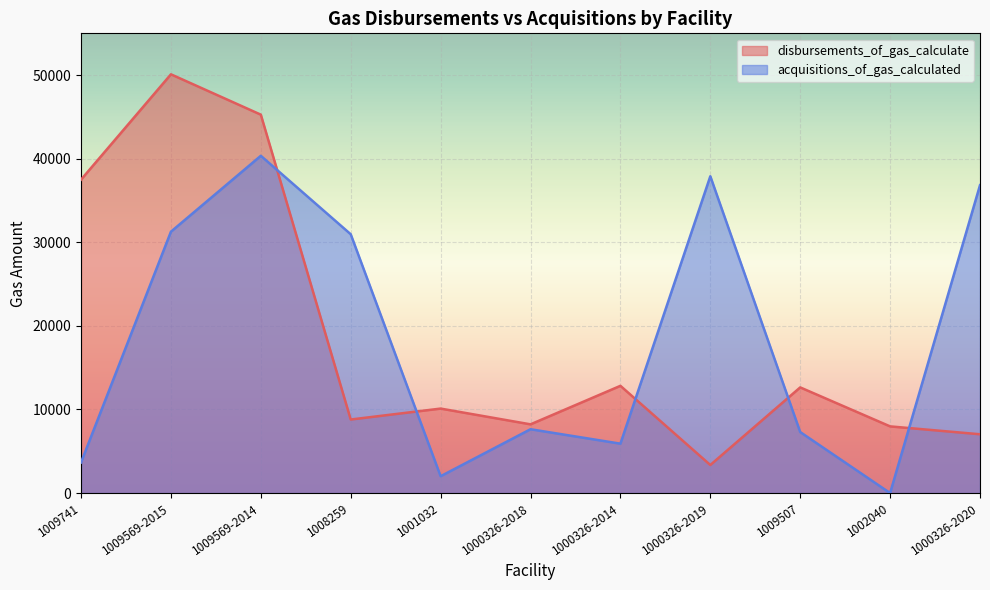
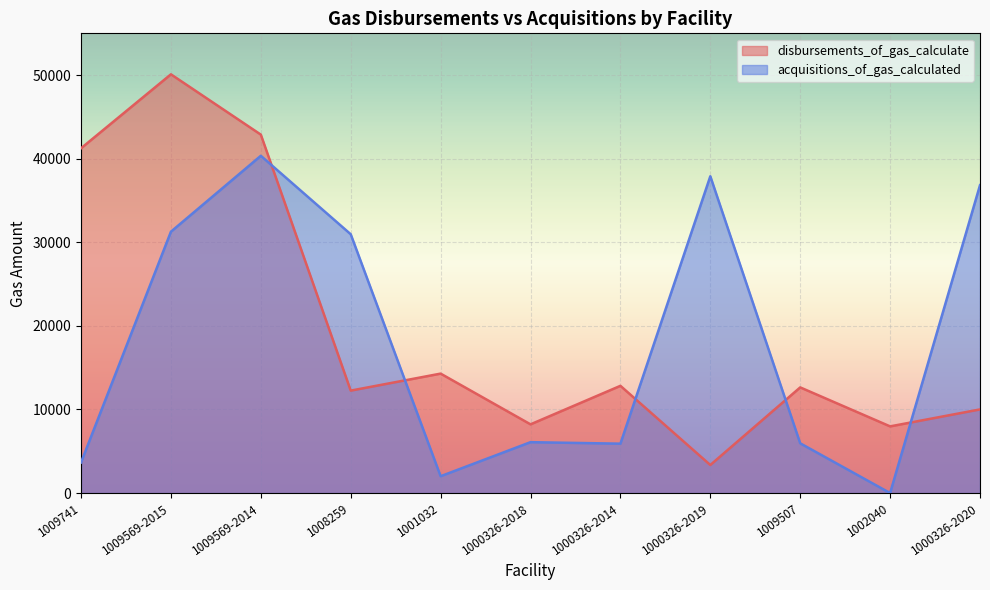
  {
    "disbursements_of_gas_calculate": {
-     "1009741": 37000,
+     "1009741": 41000,
      "1009569-2015": 50000,
-     "1009569-2014": 45000,
-     "1008259": 9000,
-     "1001032": 10000,
+     "1009569-2014": 43000,
+     "1008259": 12000,
+     "1001032": 14000,
      "1000326-2018": 8000,
      "1000326-2014": 13000,
      "1000326-2019": 3000,
      "1009507": 13000,
      "1002040": 8000,
-     "1000326-2020": 7000
+     "1000326-2020": 10000
    },
    "acquisitions_of_gas_calculated": {
      "1009741": 4000,
      "1009569-2015": 31000,
      "1009569-2014": 40000,
      "1008259": 31000,
      "1001032": 2000,
-     "1000326-2018": 8000,
+     "1000326-2018": 6000,
      "1000326-2014": 6000,
      "1000326-2019": 38000,
-     "1009507": 7000,
+     "1009507": 6000,
      "1002040": 0,
      "1000326-2020": 37000
    }
  }
